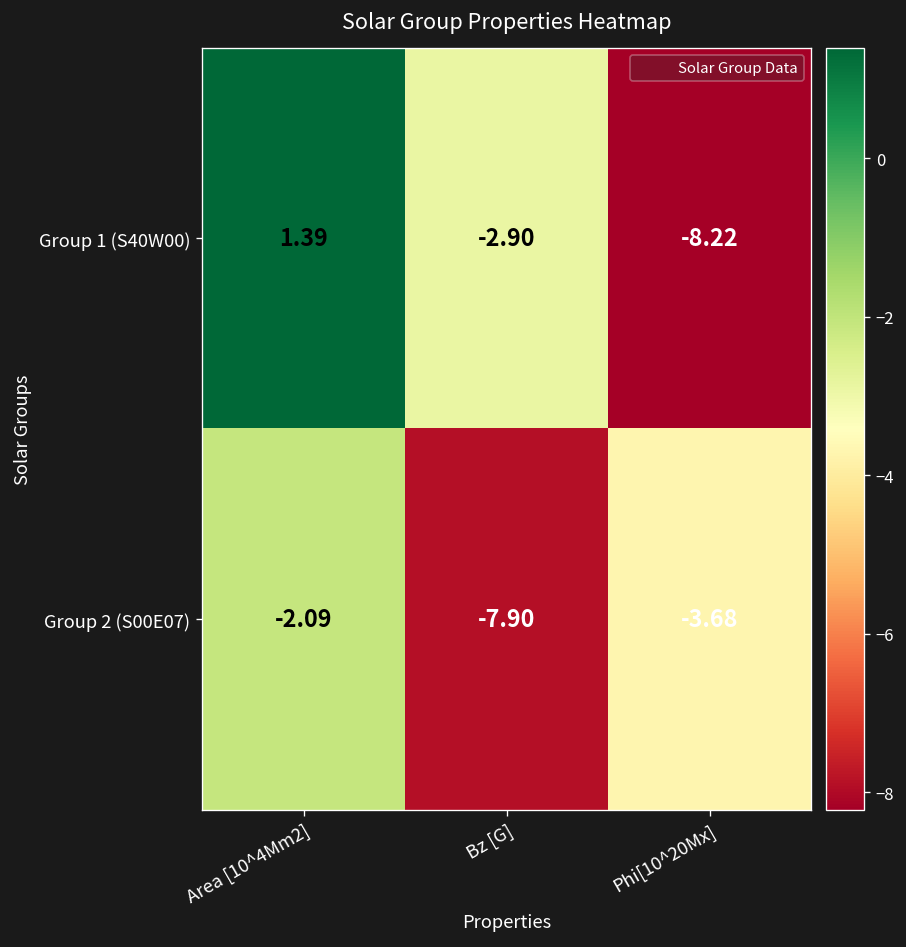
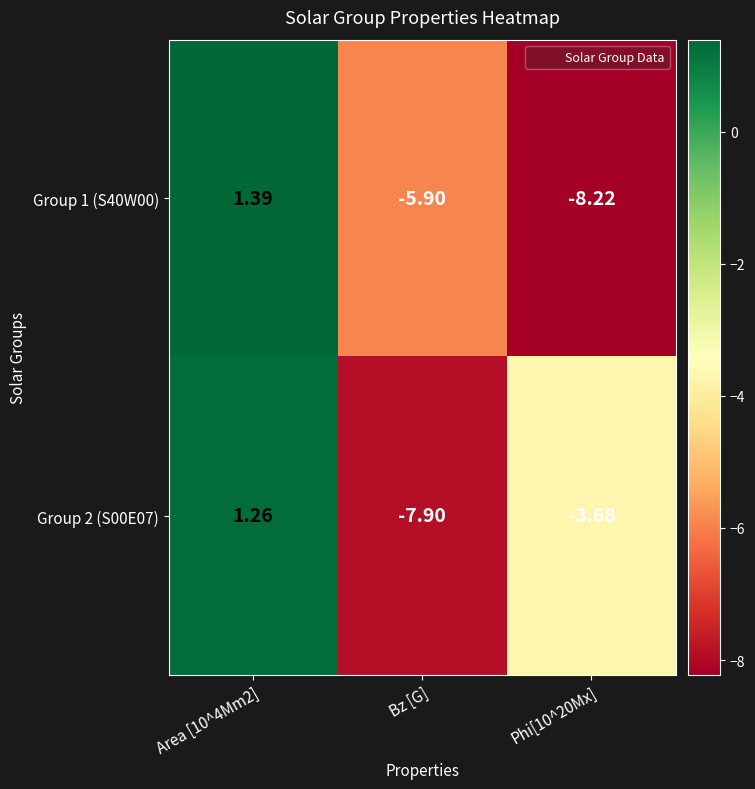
  {
    "Group 1 (S40W00)": {
      "Area [10^4Mm2]": 1.39,
-     "Bz [G]": -2.90,
+     "Bz [G]": -5.90,
      "Phi[10^20Mx]": -8.22
    },
    "Group 2 (S00E07)": {
-     "Area [10^4Mm2]": -2.09,
+     "Area [10^4Mm2]": 1.26,
      "Bz [G]": -7.90,
      "Phi[10^20Mx]": -3.68
    }
  }
